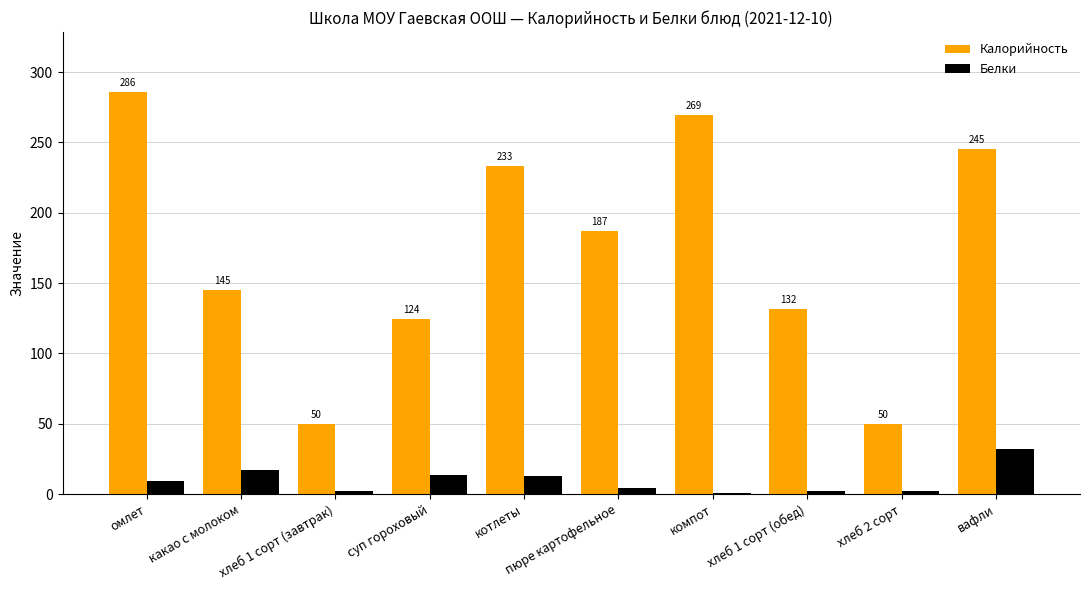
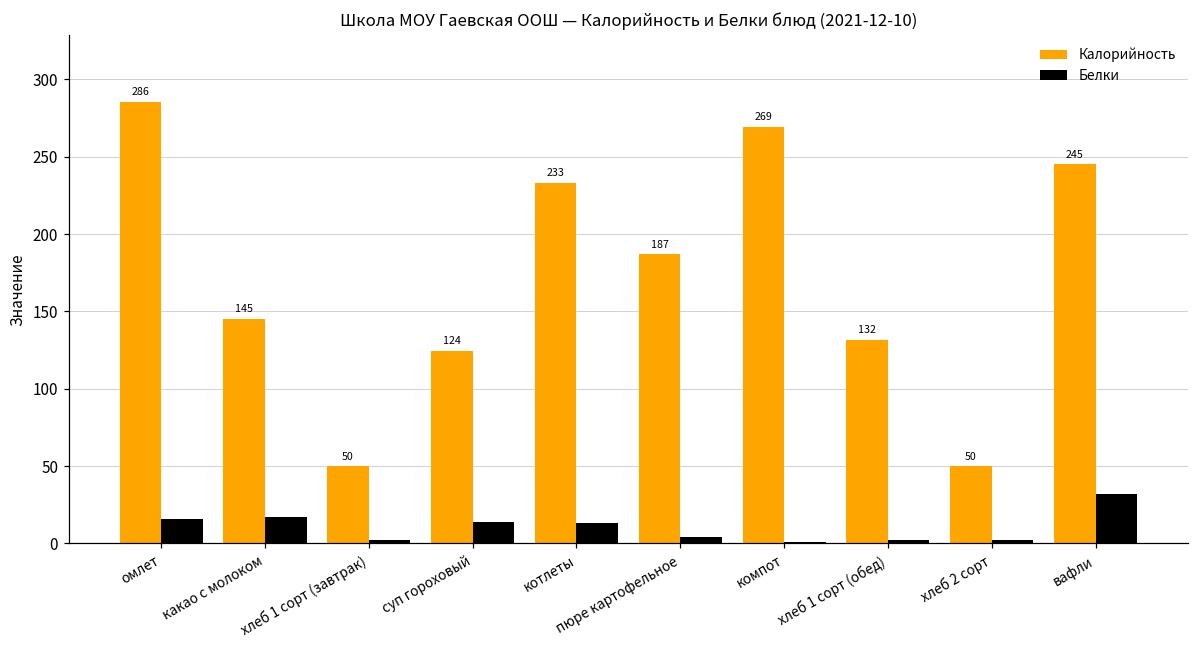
  {
    "Калорийность": {
      "омлет": 286,
      "какао с молоком": 145,
      "хлеб 1 сорт (завтрак)": 50,
      "суп гороховый": 124,
      "котлеты": 233,
      "пюре картофельное": 187,
      "компот": 269,
      "хлеб 1 сорт (обед)": 132,
      "хлеб 2 сорт": 50,
      "вафли": 245
    },
    "Белки": {
-     "омлет": 10,
+     "омлет": 16,
      "какао с молоком": 17,
      "хлеб 1 сорт (завтрак)": 2,
      "суп гороховый": 14,
      "котлеты": 13,
      "пюре картофельное": 4,
      "хлеб 1 сорт (обед)": 2,
      "хлеб 2 сорт": 2,
      "вафли": 32
    }
  }
